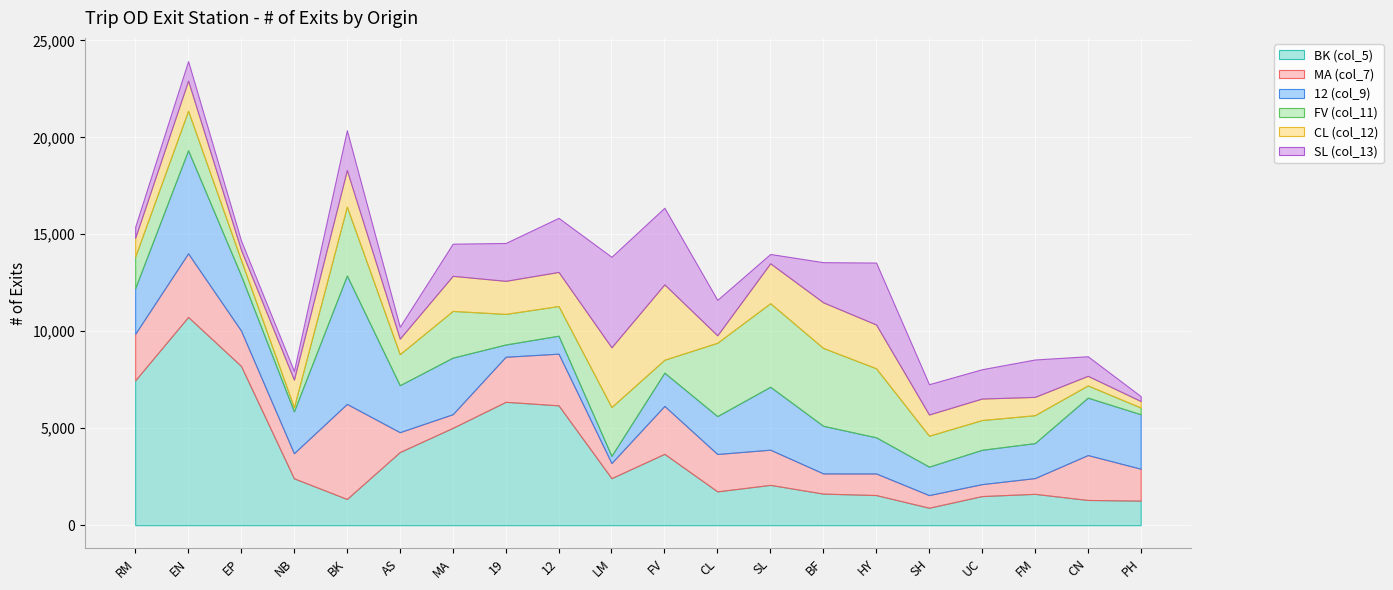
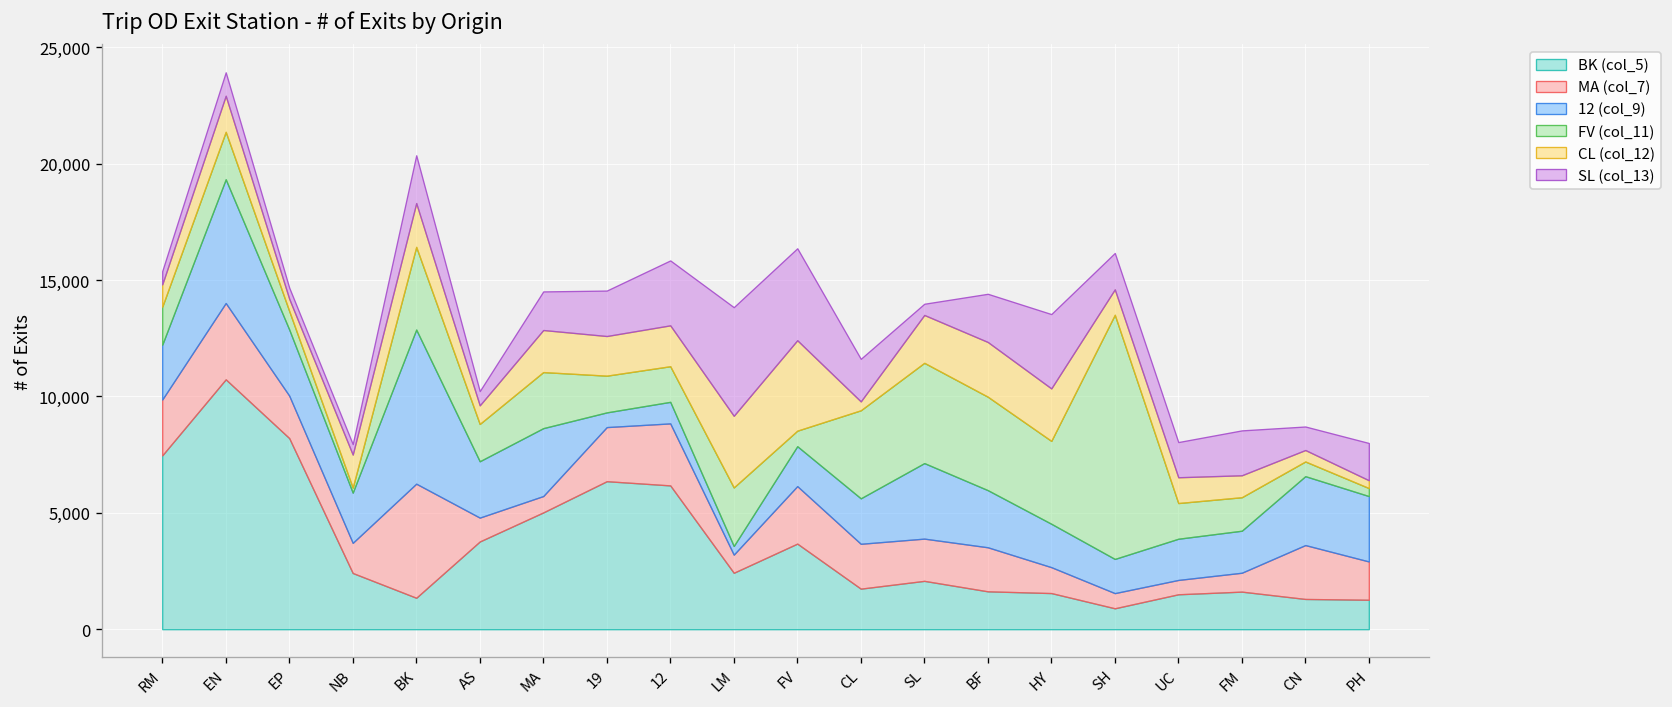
  {
    "MA (col_7)": {
      "RM": "2,400",
      "EN": "3,300",
      "EP": "1,800",
      "NB": "1,300",
      "BK": "4,900",
      "AS": "1,000",
      "MA": "700",
      "19": "2,300",
      "12": "2,700",
      "LM": "800",
      "FV": "2,500",
      "CL": "1,900",
      "SL": "1,800",
-     "BF": "1,000",
+     "BF": "1,900",
      "HY": "1,100",
      "SH": "700",
      "UC": "600",
      "FM": "800",
      "CN": "2,300",
      "PH": "1,600"
    },
    "FV (col_11)": {
      "RM": "1,600",
      "EN": "2,000",
      "EP": "800",
      "NB": "200",
      "BK": "3,600",
      "AS": "1,600",
      "MA": "2,400",
      "19": "1,600",
      "12": "1,500",
      "LM": "2,500",
      "FV": "700",
      "CL": "3,800",
      "SL": "4,300",
      "BF": "4,000",
      "HY": "3,600",
-     "SH": "1,600",
+     "SH": "10,500",
      "UC": "1,500",
      "FM": "1,400",
      "CN": "600",
      "PH": "300"
    },
    "CL (col_12)": {
      "RM": "1,000",
      "EN": "1,600",
      "EP": "500",
      "NB": "1,400",
      "BK": "1,900",
      "AS": "800",
      "MA": "1,800",
      "19": "1,700",
      "12": "1,800",
      "LM": "3,100",
      "FV": "3,900",
      "CL": "400",
      "SL": "2,100",
      "BF": "2,400",
      "HY": "2,300",
      "SH": "1,100",
      "UC": "1,100",
      "FM": "900",
      "CN": "500",
      "PH": "300"
    },
    "SL (col_13)": {
      "RM": "600",
      "EN": "1,000",
      "EP": "500",
      "NB": "400",
      "BK": "2,100",
      "AS": "600",
      "MA": "1,700",
      "19": "2,000",
      "12": "2,800",
      "LM": "4,700",
      "FV": "4,000",
      "CL": "1,800",
      "SL": "500",
      "BF": "2,100",
      "HY": "3,200",
      "SH": "1,600",
      "UC": "1,500",
      "FM": "1,900",
      "CN": "1,000",
-     "PH": "300"
+     "PH": "1,600"
    }
  }
